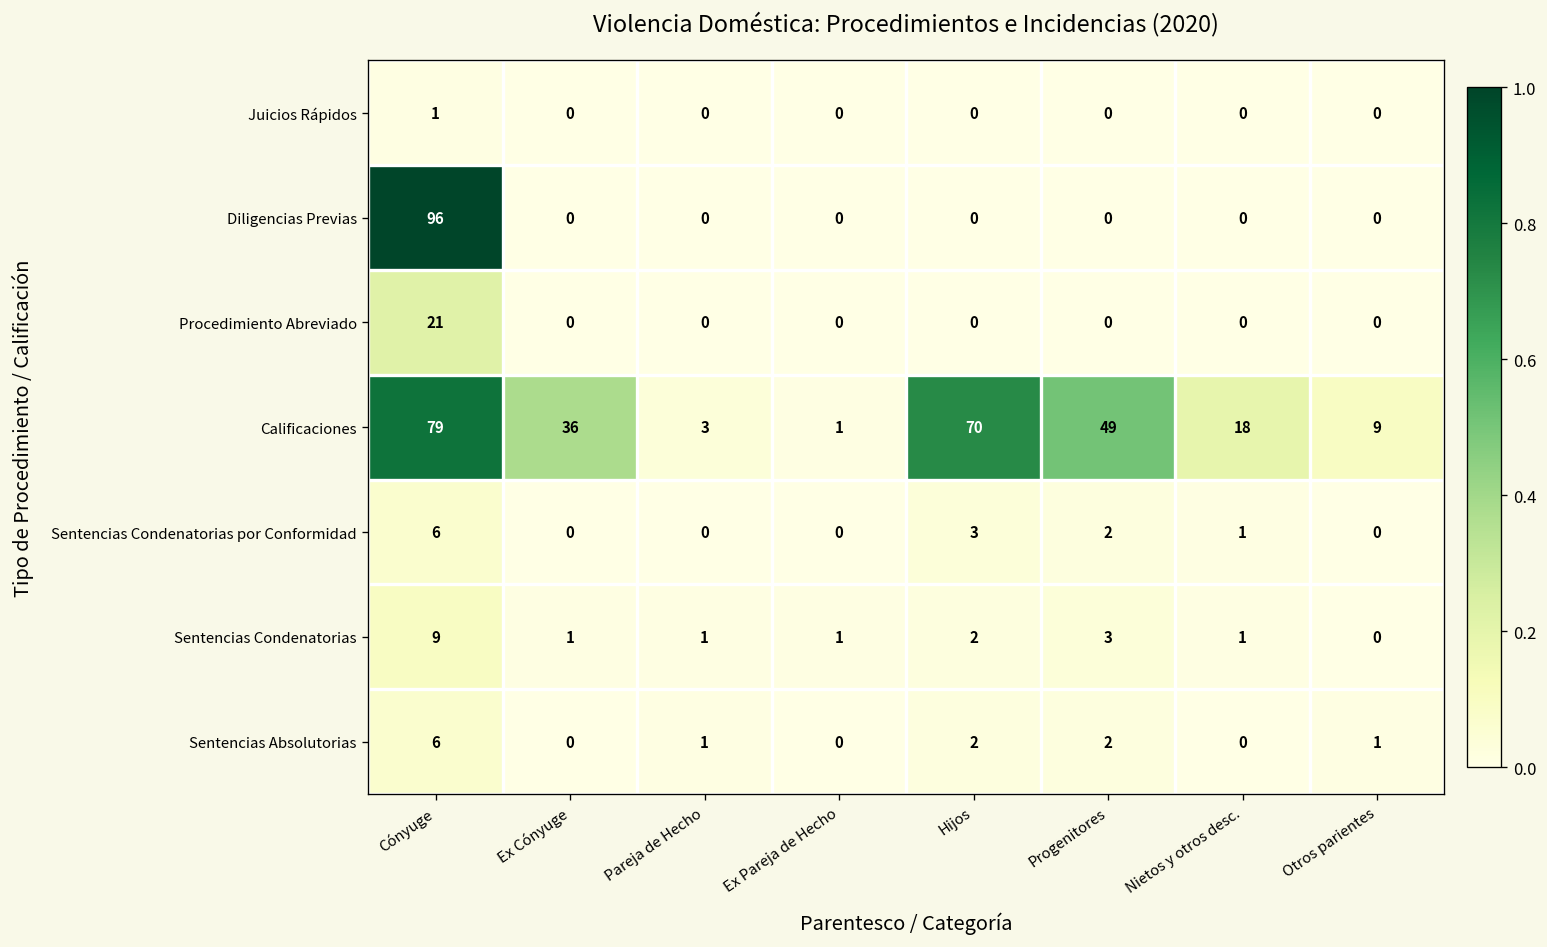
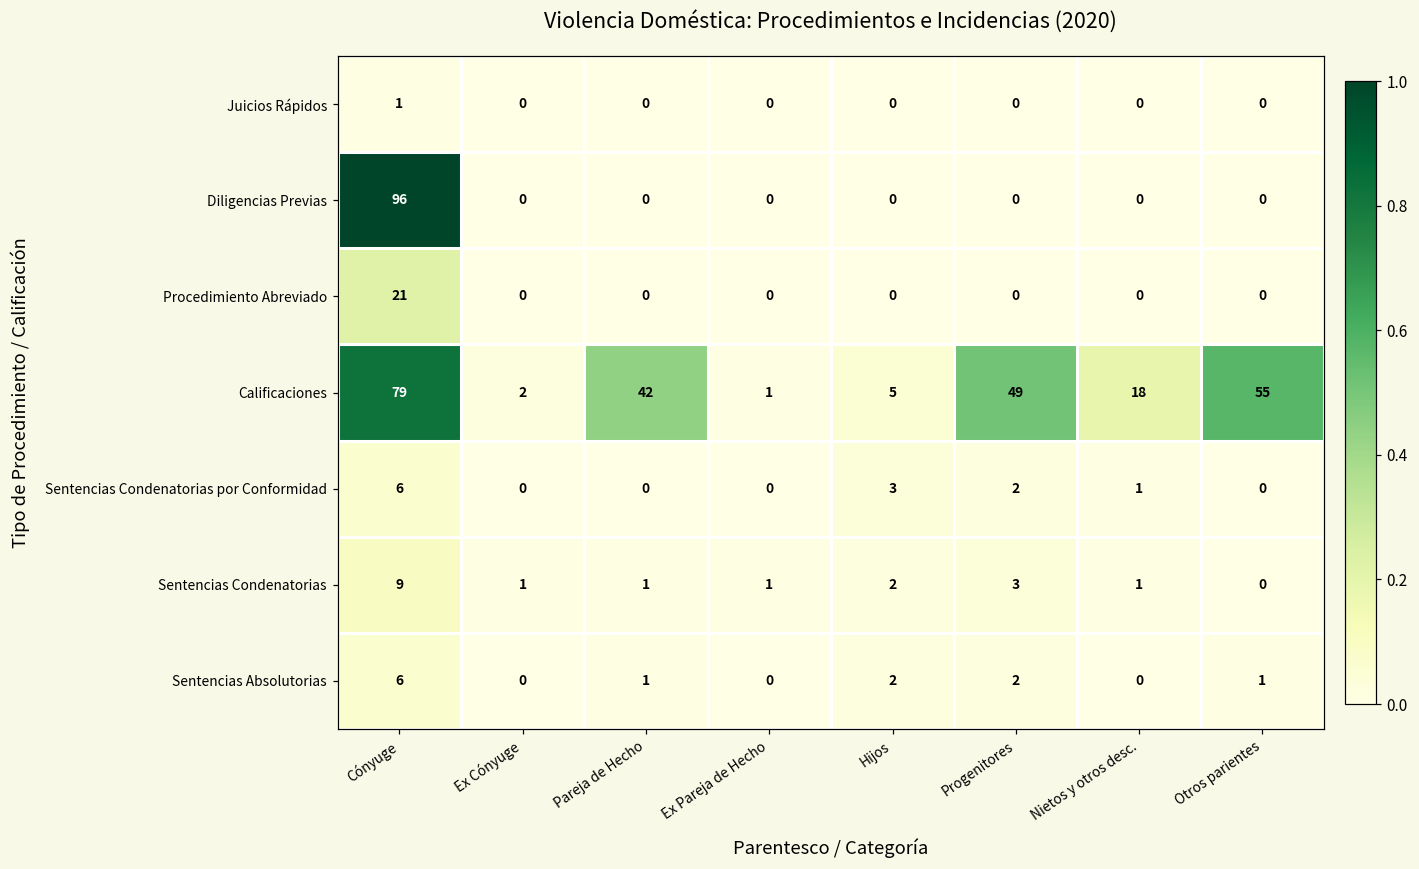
  {
    "Juicios Rápidos": {
      "Cónyuge": 1,
      "Ex Cónyuge": 0,
      "Pareja de Hecho": 0,
      "Ex Pareja de Hecho": 0,
      "Hijos": 0,
      "Progenitores": 0,
      "Nietos y otros desc.": 0,
      "Otros parientes": 0
    },
    "Diligencias Previas": {
      "Cónyuge": 96,
      "Ex Cónyuge": 0,
      "Pareja de Hecho": 0,
      "Ex Pareja de Hecho": 0,
      "Hijos": 0,
      "Progenitores": 0,
      "Nietos y otros desc.": 0,
      "Otros parientes": 0
    },
    "Procedimiento Abreviado": {
      "Cónyuge": 21,
      "Ex Cónyuge": 0,
      "Pareja de Hecho": 0,
      "Ex Pareja de Hecho": 0,
      "Hijos": 0,
      "Progenitores": 0,
      "Nietos y otros desc.": 0,
      "Otros parientes": 0
    },
    "Calificaciones": {
      "Cónyuge": 79,
-     "Ex Cónyuge": 36,
-     "Pareja de Hecho": 3,
+     "Ex Cónyuge": 2,
+     "Pareja de Hecho": 42,
      "Ex Pareja de Hecho": 1,
-     "Hijos": 70,
+     "Hijos": 5,
      "Progenitores": 49,
      "Nietos y otros desc.": 18,
-     "Otros parientes": 9
+     "Otros parientes": 55
    },
    "Sentencias Condenatorias por Conformidad": {
      "Cónyuge": 6,
      "Ex Cónyuge": 0,
      "Pareja de Hecho": 0,
      "Ex Pareja de Hecho": 0,
      "Hijos": 3,
      "Progenitores": 2,
      "Nietos y otros desc.": 1,
      "Otros parientes": 0
    },
    "Sentencias Condenatorias": {
      "Cónyuge": 9,
      "Ex Cónyuge": 1,
      "Pareja de Hecho": 1,
      "Ex Pareja de Hecho": 1,
      "Hijos": 2,
      "Progenitores": 3,
      "Nietos y otros desc.": 1,
      "Otros parientes": 0
    },
    "Sentencias Absolutorias": {
      "Cónyuge": 6,
      "Ex Cónyuge": 0,
      "Pareja de Hecho": 1,
      "Ex Pareja de Hecho": 0,
      "Hijos": 2,
      "Progenitores": 2,
      "Nietos y otros desc.": 0,
      "Otros parientes": 1
    }
  }
